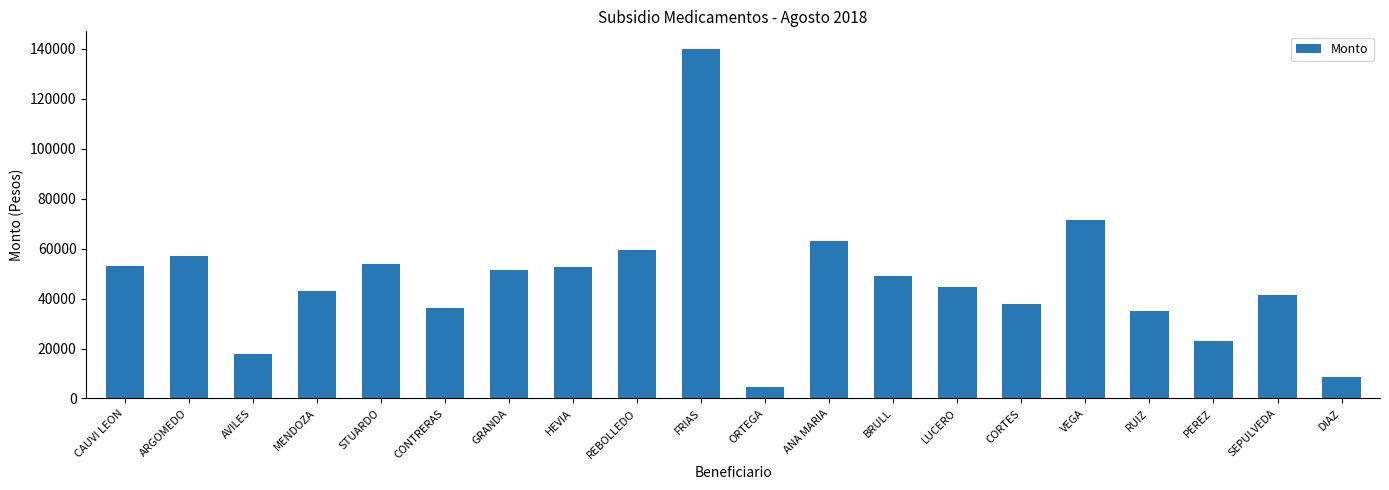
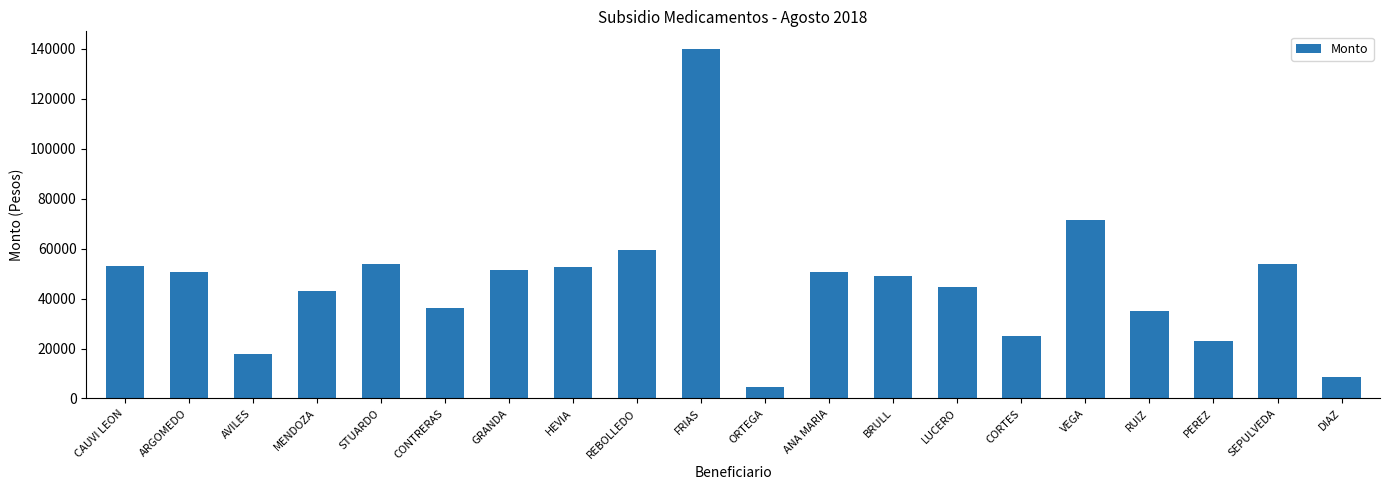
  {
    "CAUVI LEON": 53000,
-   "ARGOMEDO": 57000,
+   "ARGOMEDO": 51000,
    "AVILES": 18000,
    "MENDOZA": 43000,
    "STUARDO": 54000,
    "CONTRERAS": 36000,
    "GRANDA": 51000,
    "HEVIA": 53000,
    "REBOLLEDO": 59000,
    "FRIAS": 140000,
    "ORTEGA": 4000,
-   "ANA MARIA": 63000,
+   "ANA MARIA": 50000,
    "BRULL": 49000,
    "LUCERO": 45000,
-   "CORTES": 38000,
+   "CORTES": 25000,
    "VEGA": 72000,
    "RUIZ": 35000,
    "PEREZ": 23000,
-   "SEPULVEDA": 42000,
+   "SEPULVEDA": 54000,
    "DIAZ": 9000
  }
